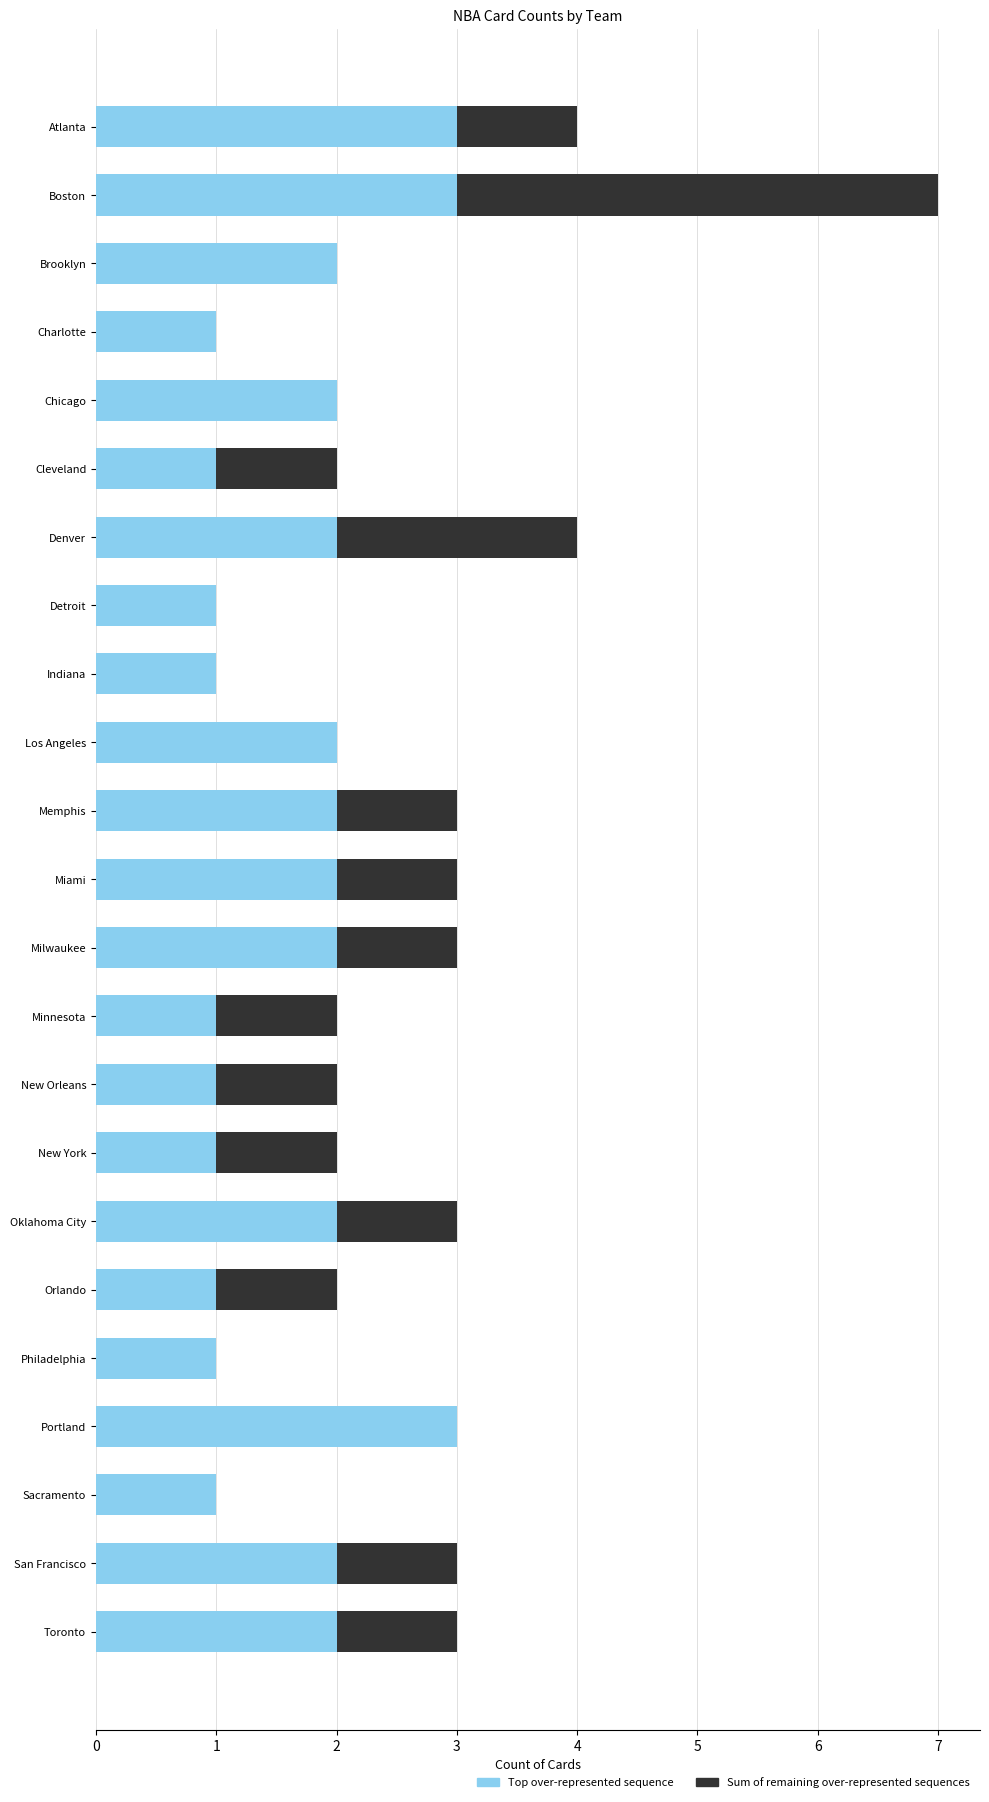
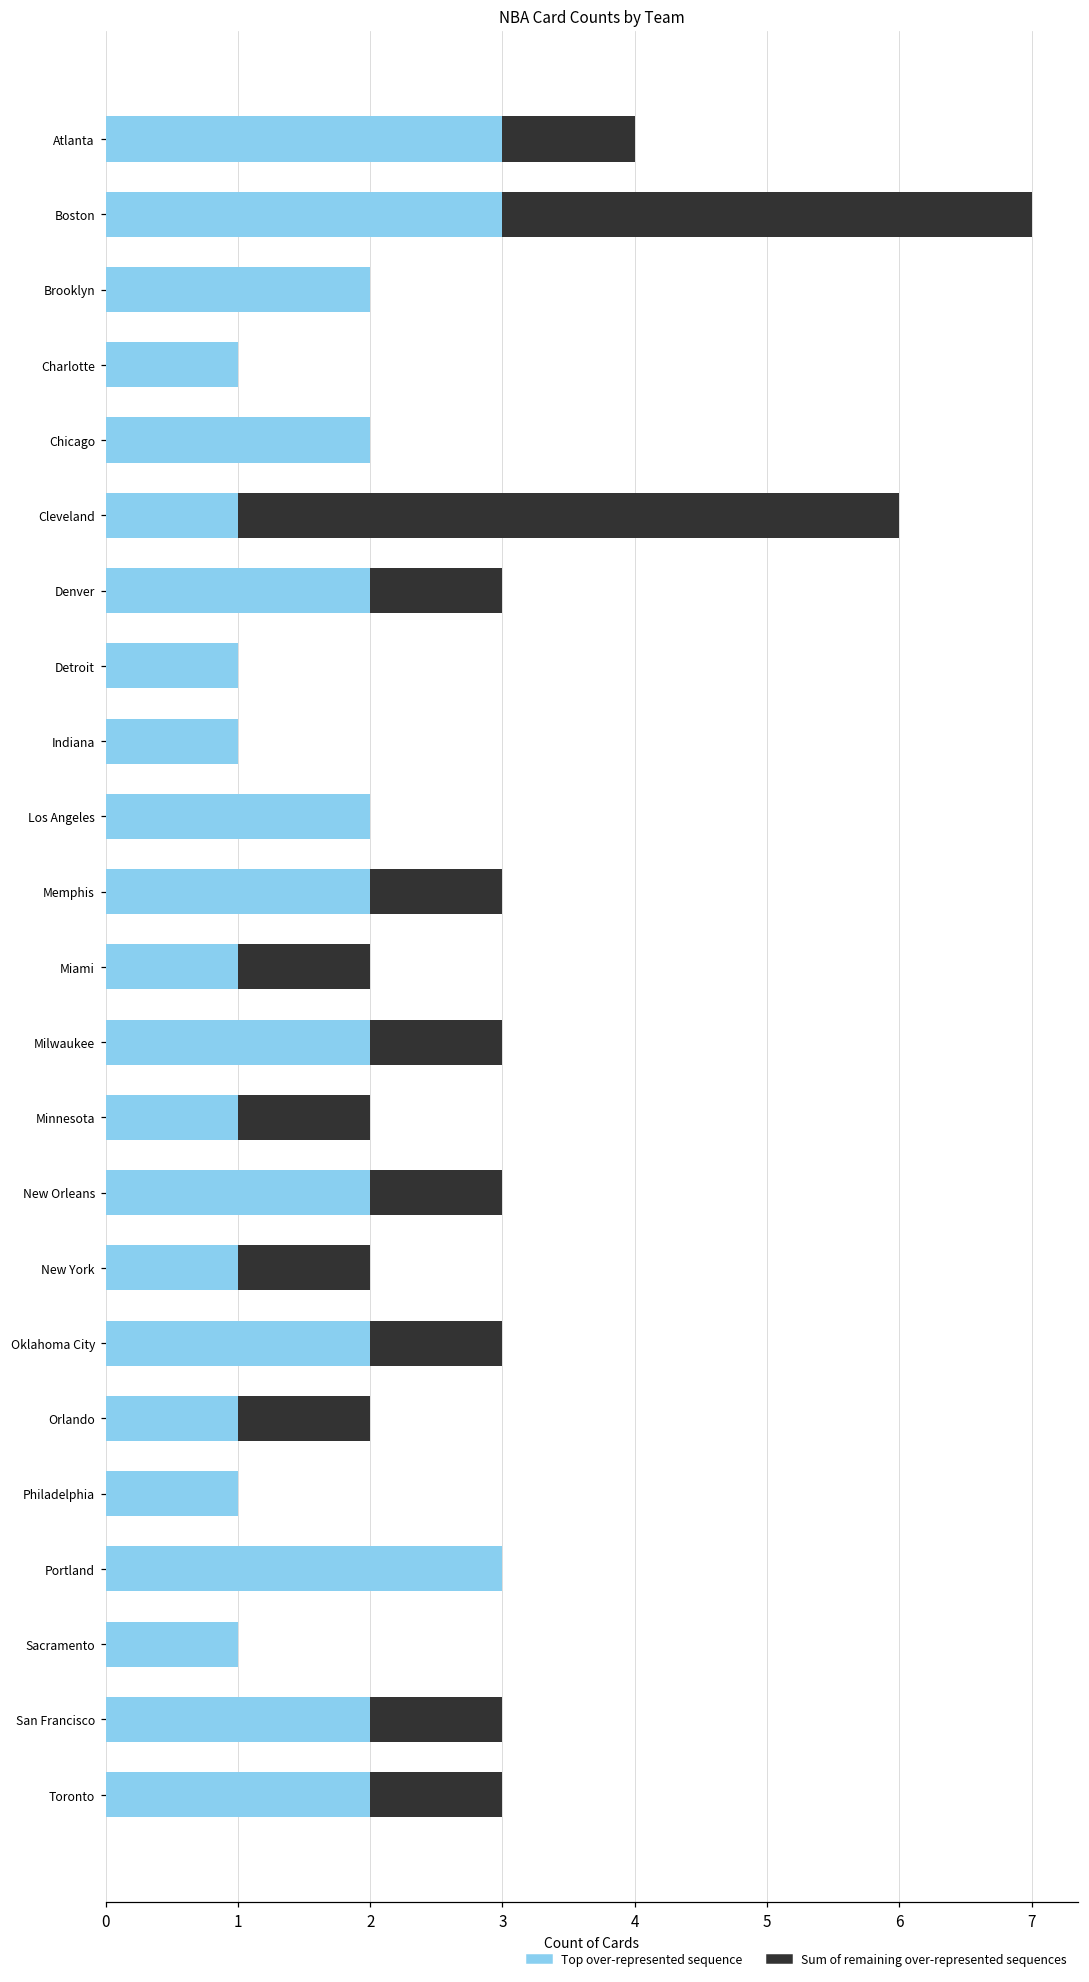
  {
    "Top over-represented sequence": {
      "Atlanta": 3,
      "Boston": 3,
      "Brooklyn": 2,
      "Charlotte": 1,
      "Chicago": 2,
      "Cleveland": 1,
      "Denver": 2,
      "Detroit": 1,
      "Indiana": 1,
      "Los Angeles": 2,
      "Memphis": 2,
-     "Miami": 2,
+     "Miami": 1,
      "Milwaukee": 2,
      "Minnesota": 1,
-     "New Orleans": 1,
+     "New Orleans": 2,
      "New York": 1,
      "Oklahoma City": 2,
      "Orlando": 1,
      "Philadelphia": 1,
      "Portland": 3,
      "Sacramento": 1,
      "San Francisco": 2,
      "Toronto": 2
    },
    "Sum of remaining over-represented sequences": {
      "Atlanta": 1,
      "Boston": 4,
      "Brooklyn": 0,
      "Charlotte": 0,
      "Chicago": 0,
-     "Cleveland": 1,
-     "Denver": 2,
+     "Cleveland": 5,
+     "Denver": 1,
      "Detroit": 0,
      "Indiana": 0,
      "Los Angeles": 0,
      "Memphis": 1,
      "Miami": 1,
      "Milwaukee": 1,
      "Minnesota": 1,
      "New Orleans": 1,
      "New York": 1,
      "Oklahoma City": 1,
      "Orlando": 1,
      "Philadelphia": 0,
      "Portland": 0,
      "Sacramento": 0,
      "San Francisco": 1,
      "Toronto": 1
    }
  }
